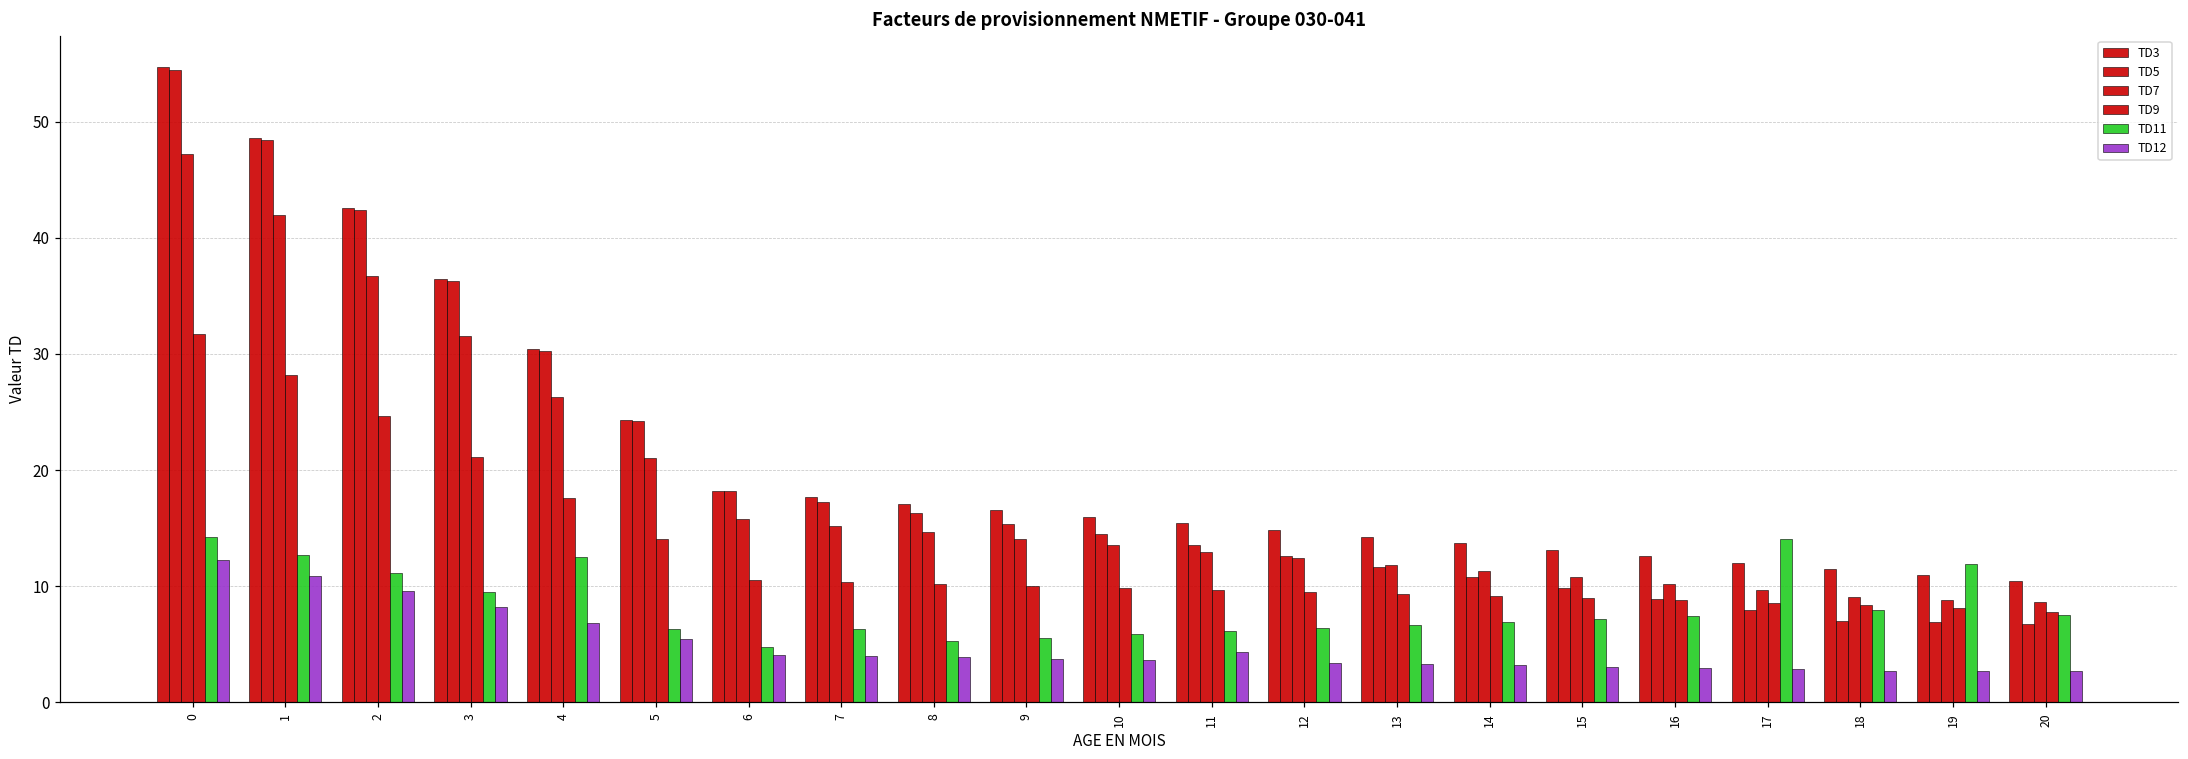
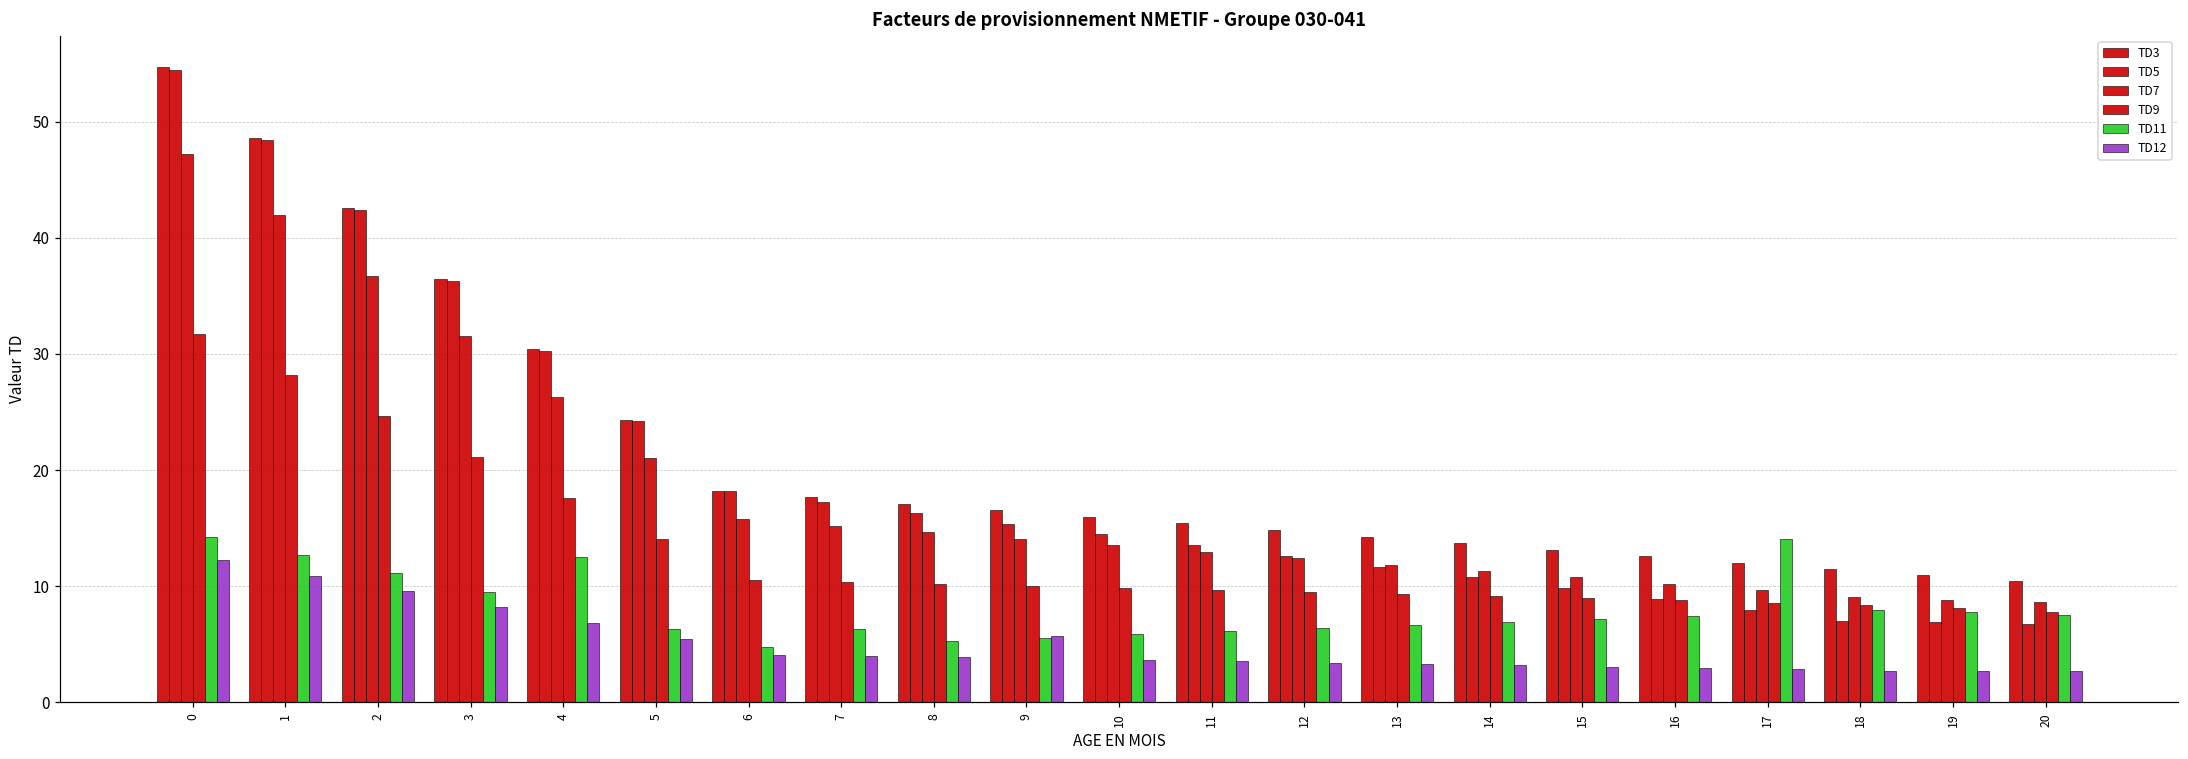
  {
    "TD11": {
      "0": 14.3,
      "1": 12.7,
      "2": 11.1,
      "3": 9.5,
      "4": 12.5,
      "5": 6.3,
      "6": 4.8,
      "7": 6.3,
      "8": 5.3,
      "9": 5.6,
      "10": 5.8,
      "11": 6.1,
      "12": 6.4,
      "13": 6.6,
      "14": 6.9,
      "15": 7.2,
      "16": 7.4,
      "17": 14.0,
      "18": 8.0,
-     "19": 11.9,
+     "19": 7.7,
      "20": 7.5
    },
    "TD12": {
      "0": 12.3,
      "1": 10.9,
      "2": 9.5,
      "3": 8.2,
      "4": 6.8,
      "5": 5.4,
      "6": 4.1,
      "7": 4.0,
      "8": 3.9,
-     "9": 3.7,
+     "9": 5.7,
      "10": 3.6,
-     "11": 4.3,
+     "11": 3.5,
      "12": 3.4,
      "13": 3.3,
      "14": 3.2,
      "15": 3.1,
      "16": 3.0,
      "17": 2.8,
      "18": 2.7,
      "19": 2.7,
      "20": 2.7
    }
  }
